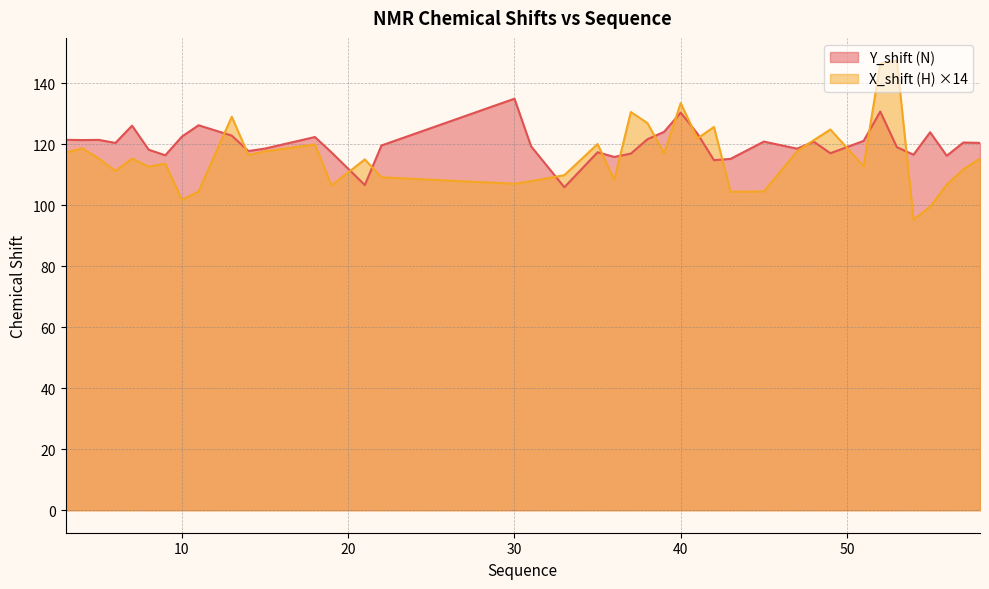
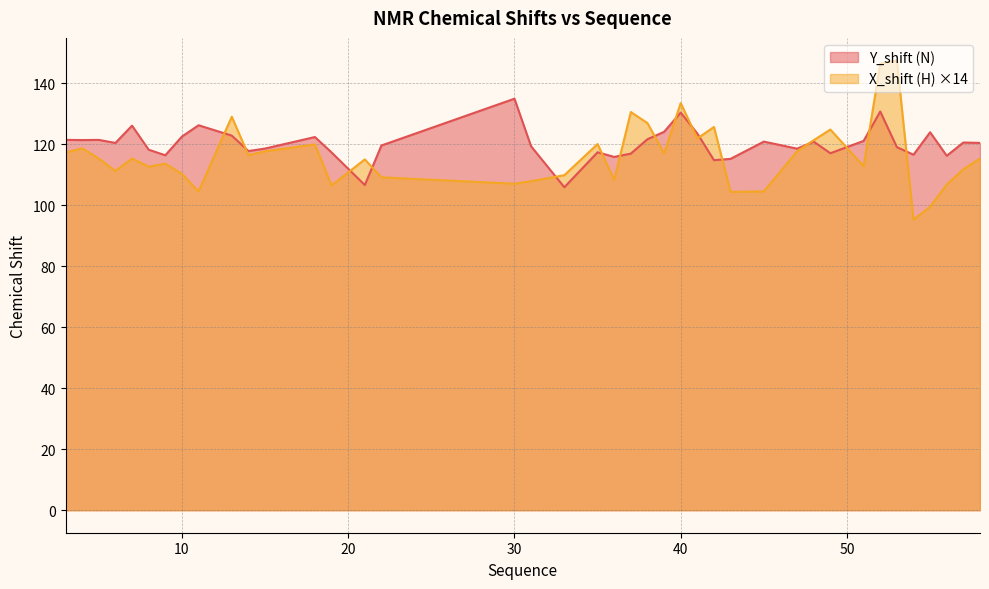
  {
    "Y_shift (N)": {
      "10": 123,
      "30": 135,
      "40": 130
    },
    "X_shift (H) ×14": {
-     "10": 102,
+     "10": 110,
      "30": 107,
      "40": 134
    }
  }
